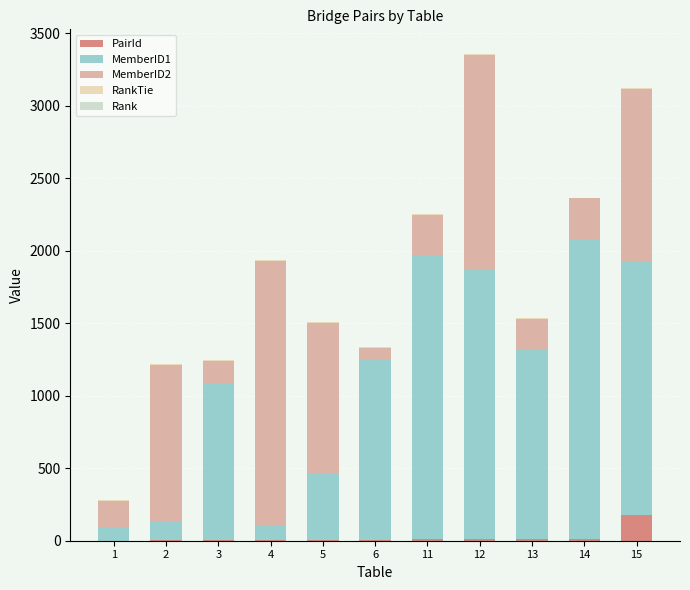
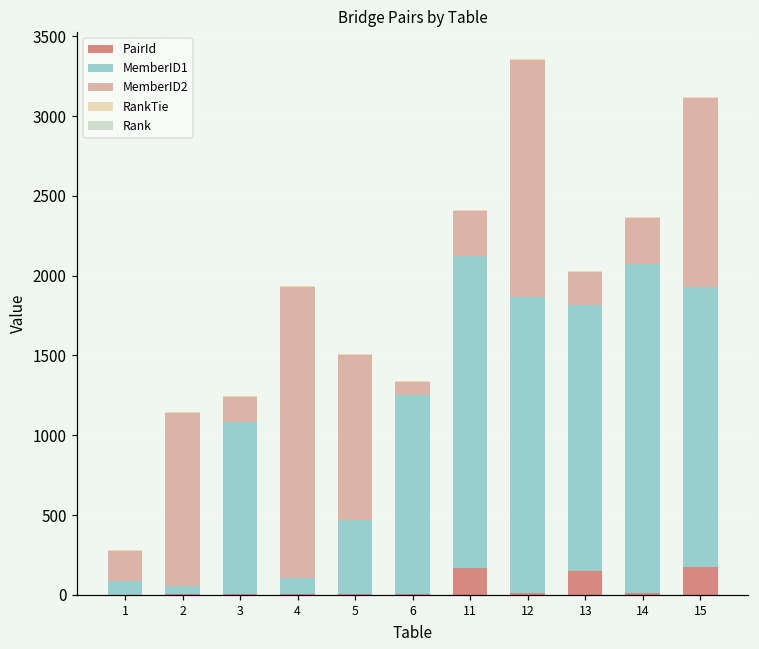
  {
    "PairId": {
-     "11": 10,
-     "13": 10,
+     "11": 170,
+     "13": 150,
      "15": 170
    },
    "MemberID1": {
      "1": 90,
-     "2": 130,
+     "2": 60,
      "3": 1080,
      "4": 100,
      "5": 460,
      "6": 1250,
      "11": 1950,
      "12": 1860,
-     "13": 1310,
+     "13": 1670,
      "14": 2060,
      "15": 1760
    }
  }
